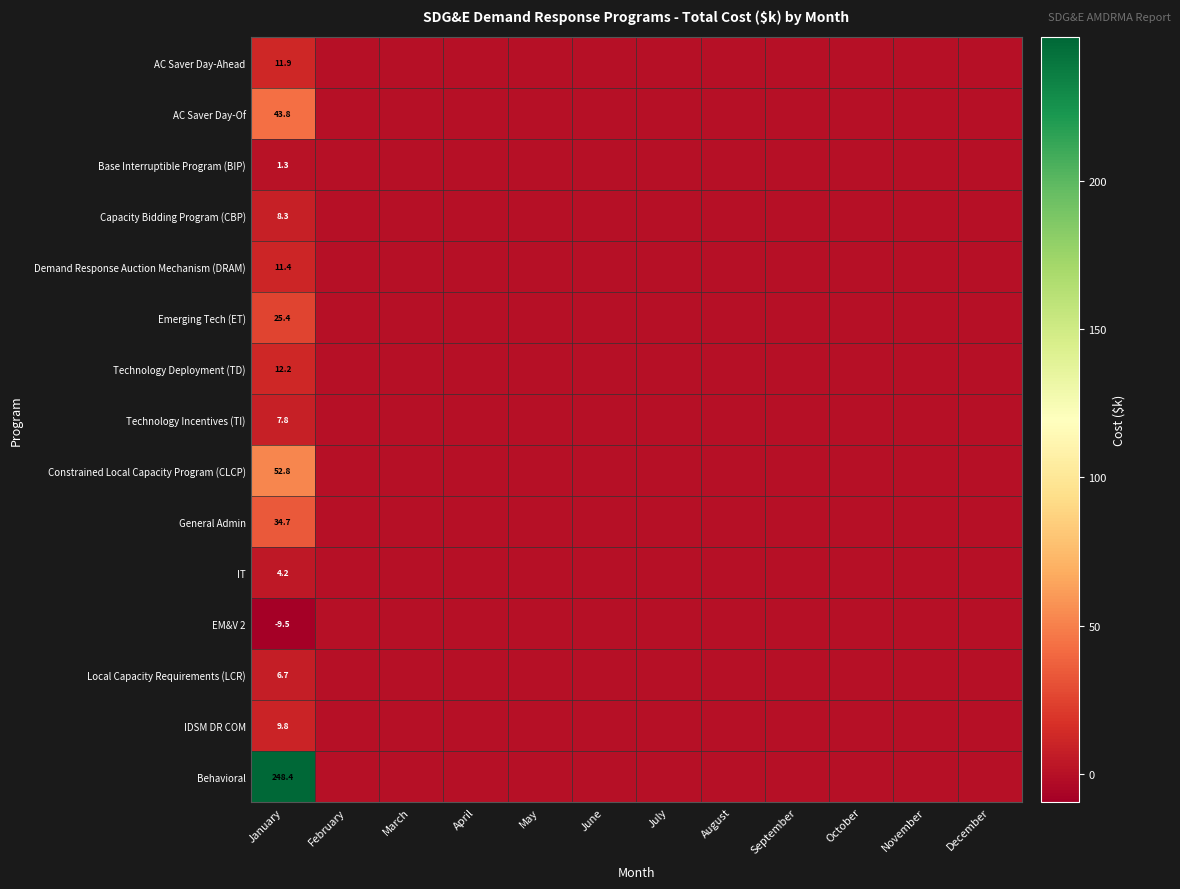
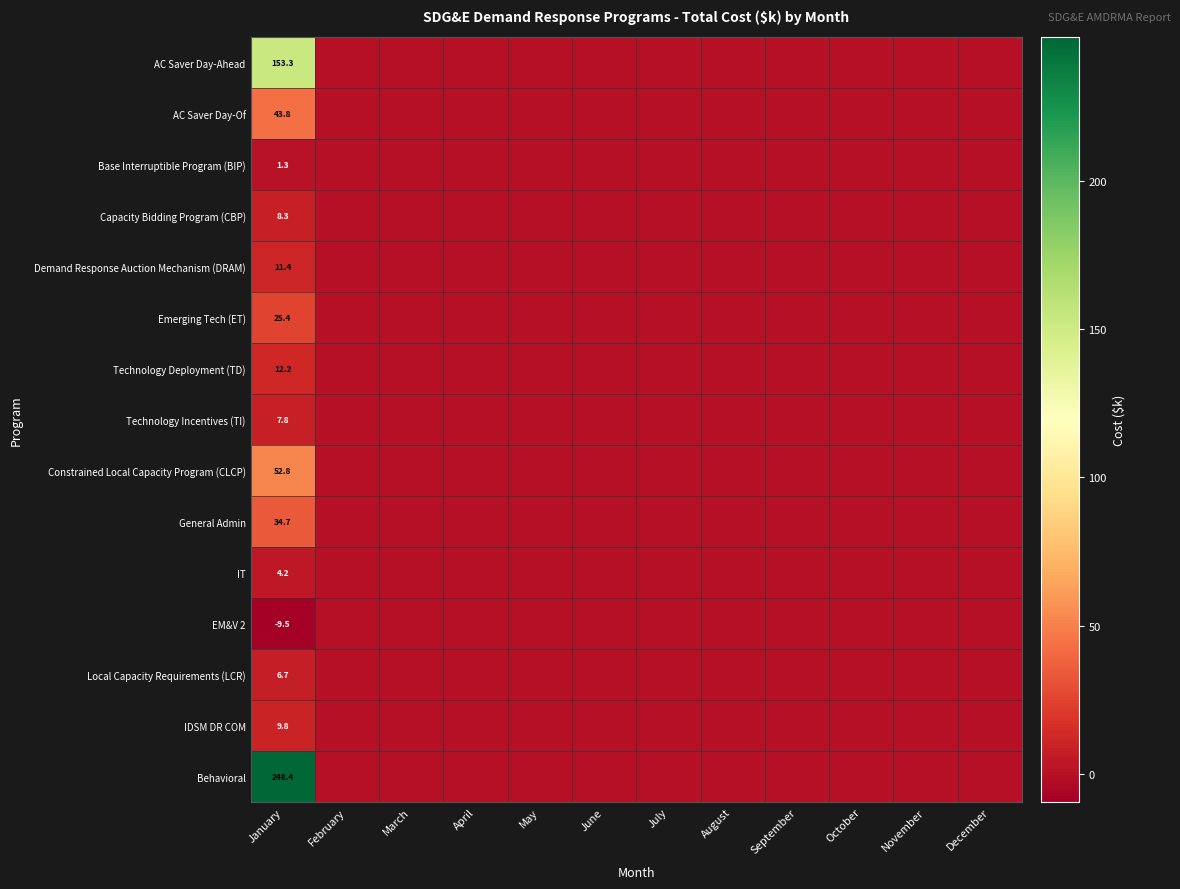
  {
    "AC Saver Day-Ahead": {
-     "January": 11.9
+     "January": 153.3
    },
    "AC Saver Day-Of": {
      "January": 43.8
    },
    "Base Interruptible Program (BIP)": {
      "January": 1.3
    },
    "Capacity Bidding Program (CBP)": {
      "January": 8.3
    },
    "Demand Response Auction Mechanism (DRAM)": {
      "January": 11.4
    },
    "Emerging Tech (ET)": {
      "January": 25.4
    },
    "Technology Deployment (TD)": {
      "January": 12.2
    },
    "Technology Incentives (TI)": {
      "January": 7.8
    },
    "Constrained Local Capacity Program (CLCP)": {
      "January": 52.8
    },
    "General Admin": {
      "January": 34.7
    },
    "IT": {
      "January": 4.2
    },
    "EM&V 2": {
      "January": -9.5
    },
    "Local Capacity Requirements (LCR)": {
      "January": 6.7
    },
    "IDSM DR COM": {
      "January": 9.8
    },
    "Behavioral": {
      "January": 248.4
    }
  }
